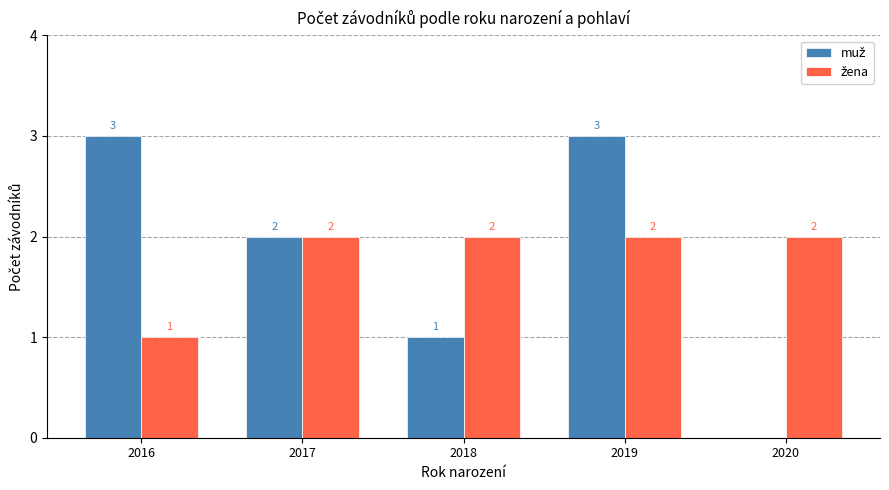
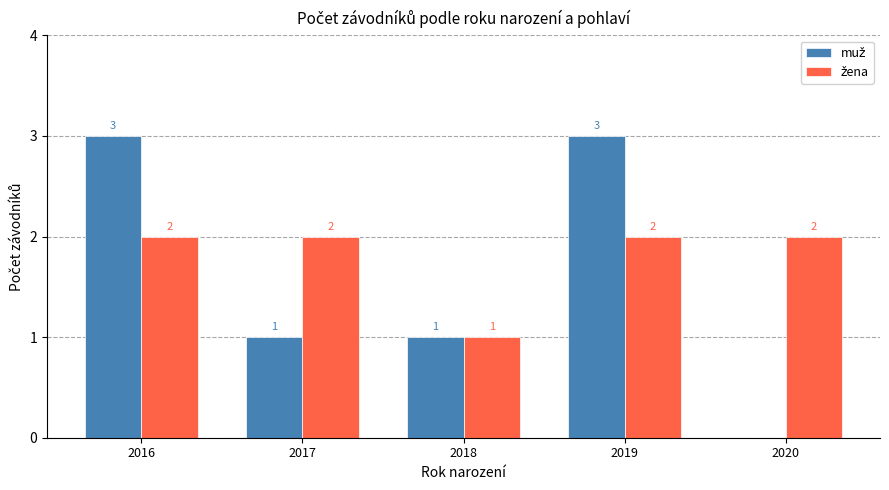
  {
    "muž": {
      "2016": 3,
-     "2017": 2,
+     "2017": 1,
      "2018": 1,
      "2019": 3
    },
    "žena": {
-     "2016": 1,
+     "2016": 2,
      "2017": 2,
-     "2018": 2,
+     "2018": 1,
      "2019": 2,
      "2020": 2
    }
  }
